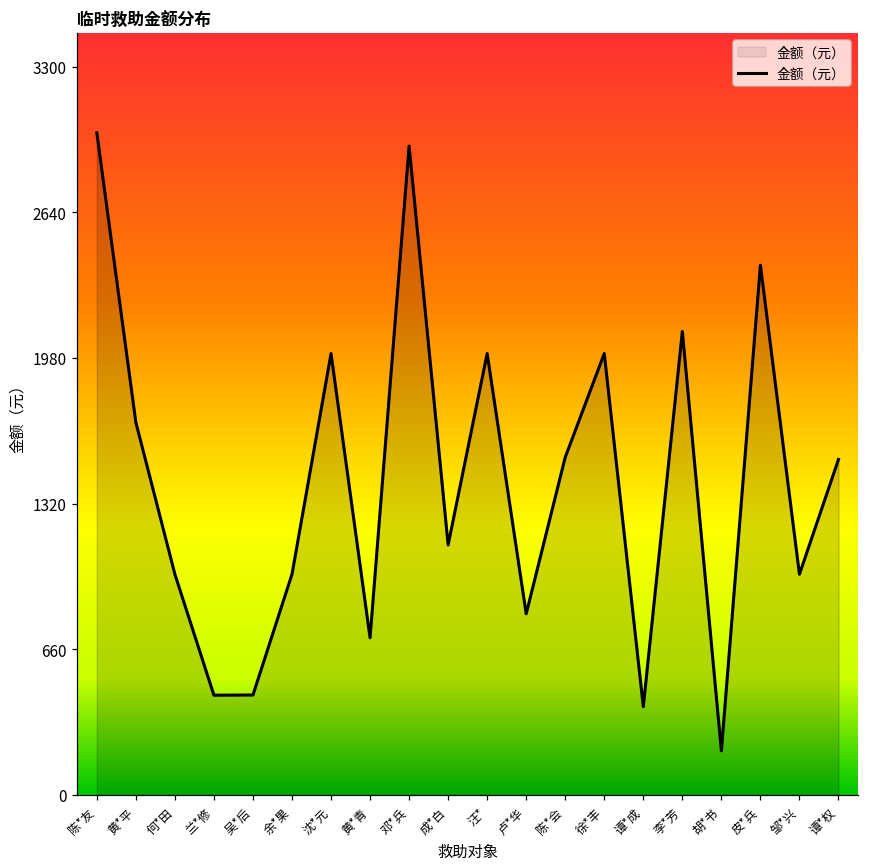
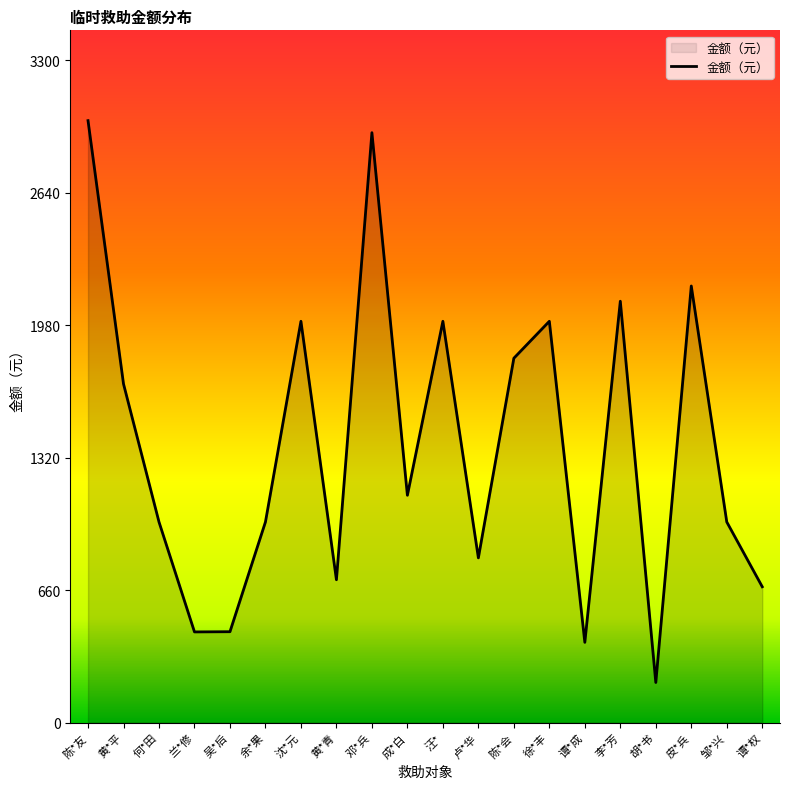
  {
    "陈*友": 3000,
    "黄*平": 1690,
    "何*田": 1000,
    "兰*修": 450,
    "吴*后": 450,
    "余*果": 1000,
    "沈*元": 2000,
    "黄*青": 710,
    "邓*兵": 2940,
    "成*白": 1130,
    "汪*": 2000,
    "卢*华": 820,
-   "陈*会": 1530,
+   "陈*会": 1820,
    "徐*丰": 2000,
    "谭*成": 400,
    "李*芳": 2100,
    "胡*书": 200,
-   "皮*兵": 2400,
+   "皮*兵": 2180,
    "邹*兴": 1000,
-   "谭*权": 1520
+   "谭*权": 680
  }
